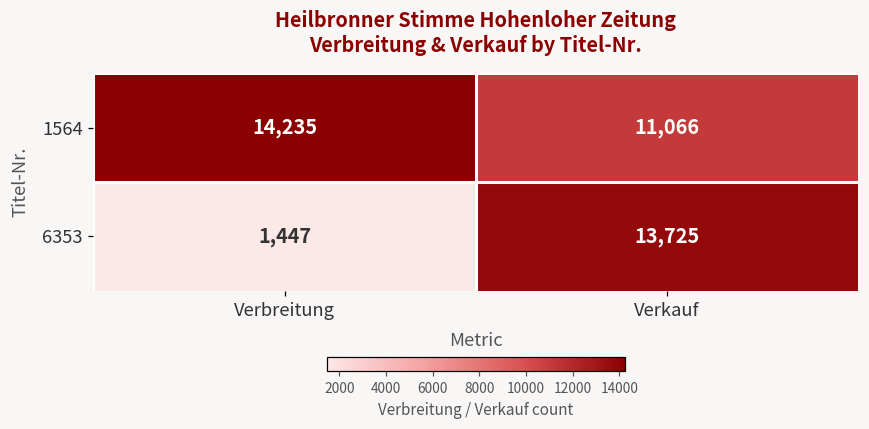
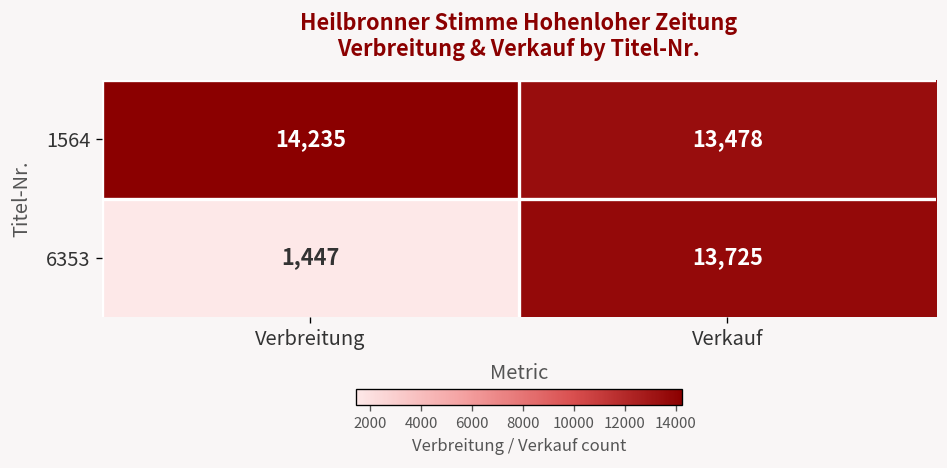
  {
    "1564": {
      "Verbreitung": "14,235",
-     "Verkauf": "11,066"
+     "Verkauf": "13,478"
    },
    "6353": {
      "Verbreitung": "1,447",
      "Verkauf": "13,725"
    }
  }
